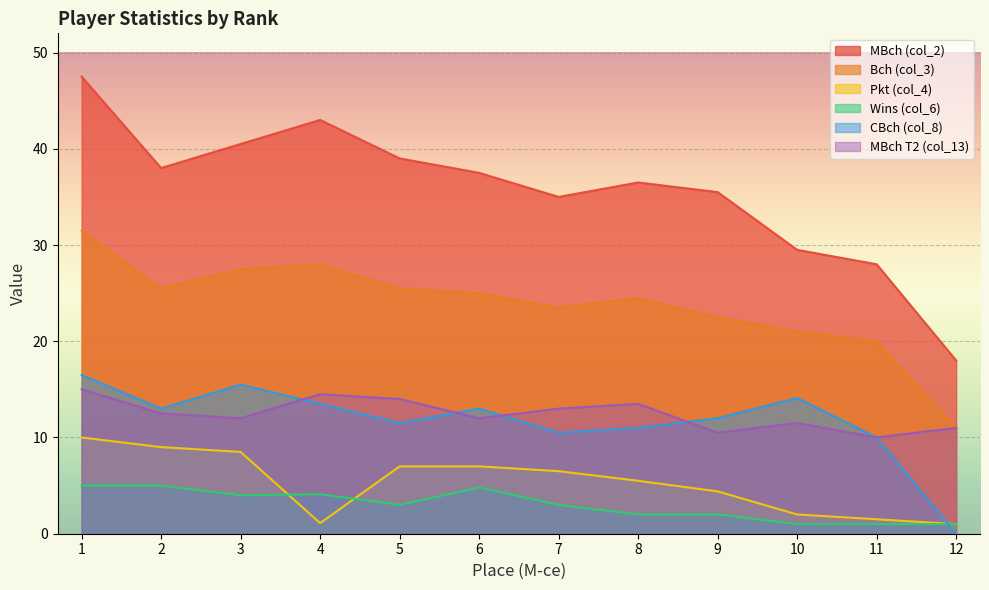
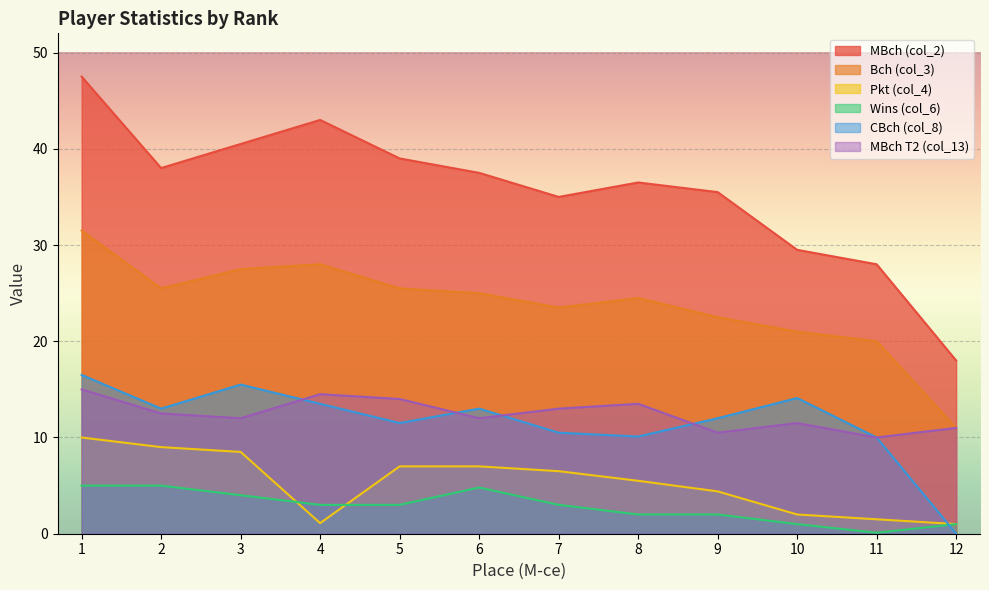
  {
    "Pkt (col_4)": {
      "1": 10,
      "2": 9,
      "3": 9,
      "4": 1,
      "5": 7,
      "6": 7,
      "7": 7,
      "8": 6,
      "9": 4,
      "10": 2,
      "11": 2
    },
    "Wins (col_6)": {
      "1": 5,
      "2": 5,
      "3": 4,
-     "4": 4,
+     "4": 3,
      "5": 3,
      "6": 5,
      "7": 3,
      "8": 2,
      "9": 2,
      "10": 1,
-     "11": 1
+     "11": 0
    },
    "CBch (col_8)": {
      "1": 17,
      "2": 13,
      "3": 16,
      "4": 14,
      "5": 12,
      "6": 13,
      "7": 11,
-     "8": 11,
+     "8": 10,
      "9": 12,
      "10": 14,
      "12": 0
    },
    "MBch T2 (col_13)": {
      "1": 15,
      "2": 13,
      "3": 12,
      "4": 15,
      "5": 14,
      "6": 12,
      "7": 13,
      "8": 14,
      "9": 11,
      "10": 12
    }
  }
